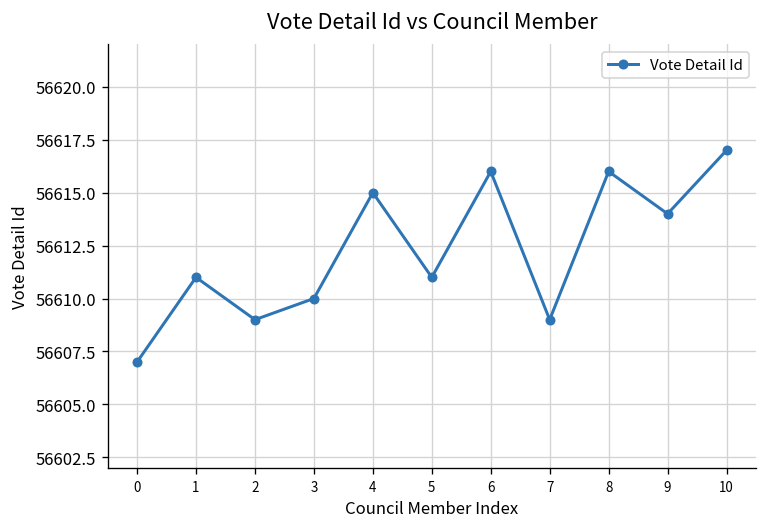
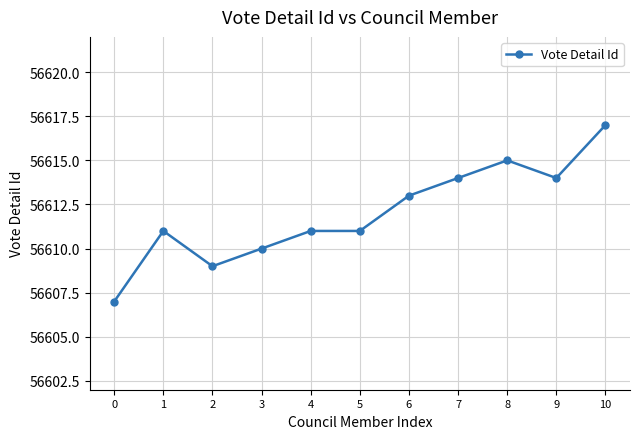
  {
    "0": 56607,
    "1": 56611,
    "2": 56609,
    "3": 56610,
-   "4": 56615,
+   "4": 56611,
    "5": 56611,
-   "6": 56616,
-   "7": 56609,
-   "8": 56616,
+   "6": 56613,
+   "7": 56614,
+   "8": 56615,
    "9": 56614,
    "10": 56617
  }
